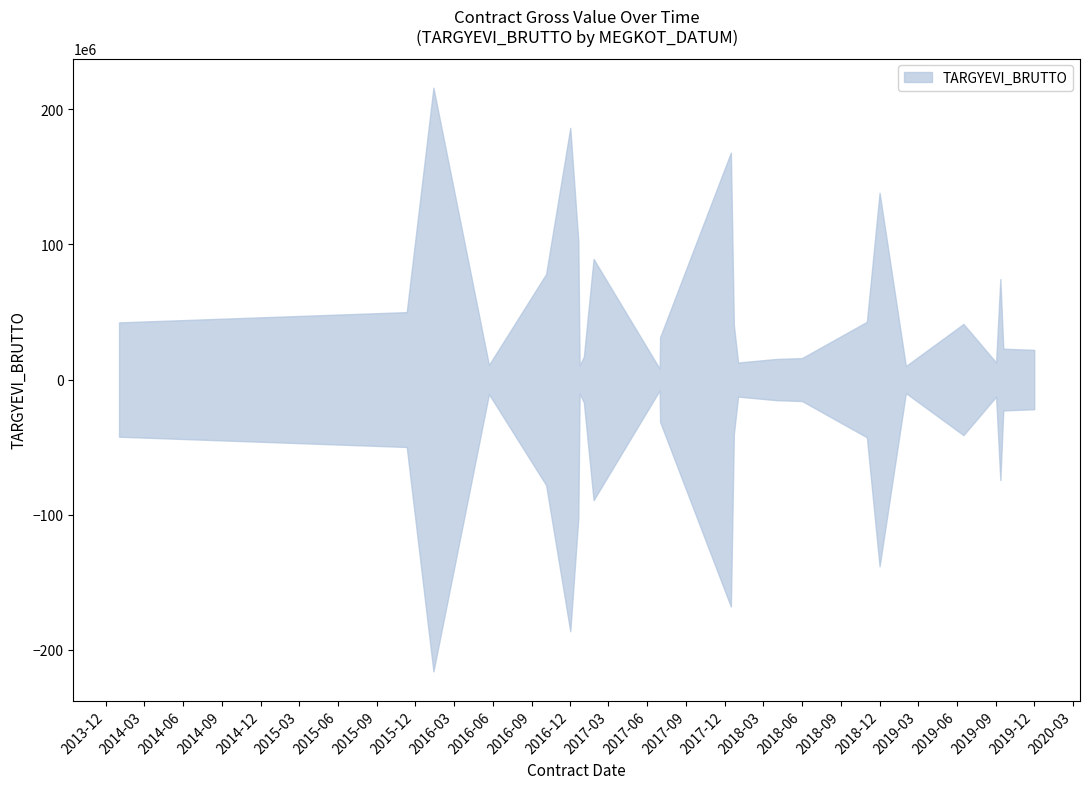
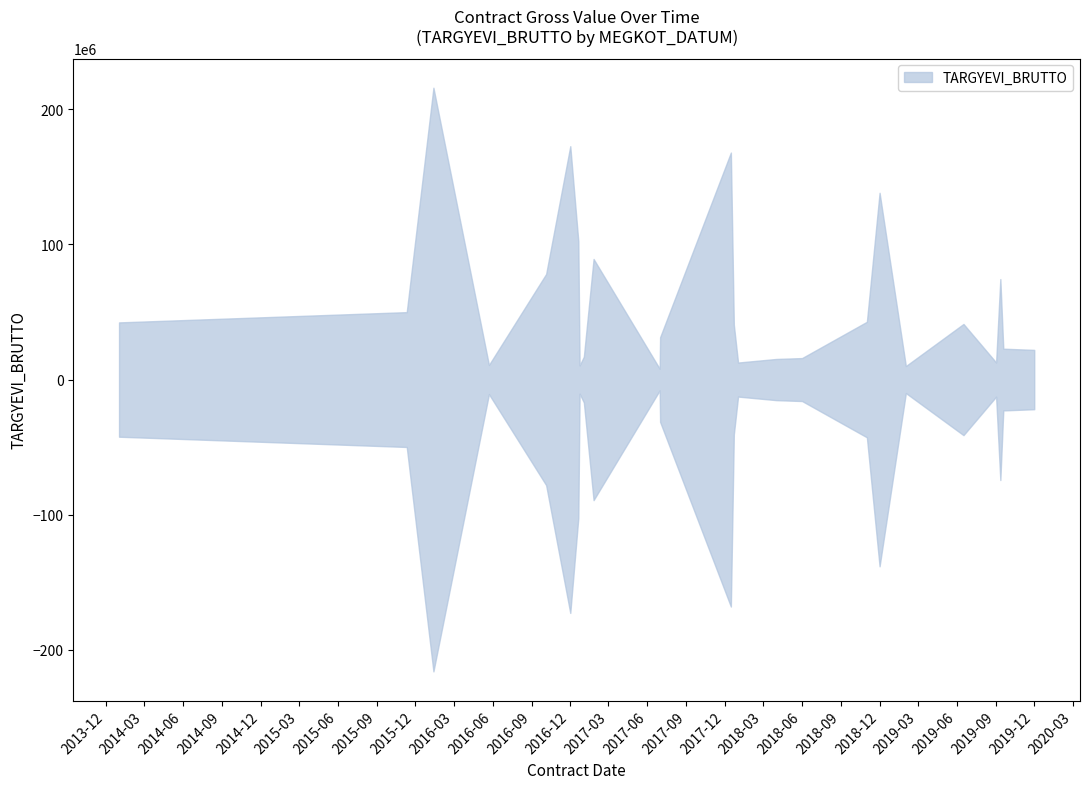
  {
-   "2016-12": 186000000
+   "2016-12": 173000000
  }
